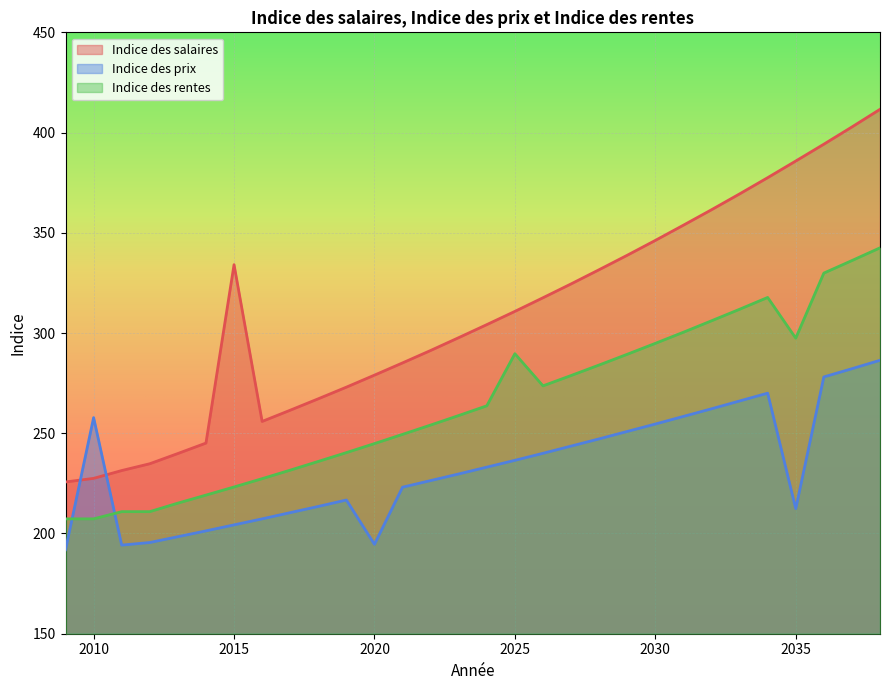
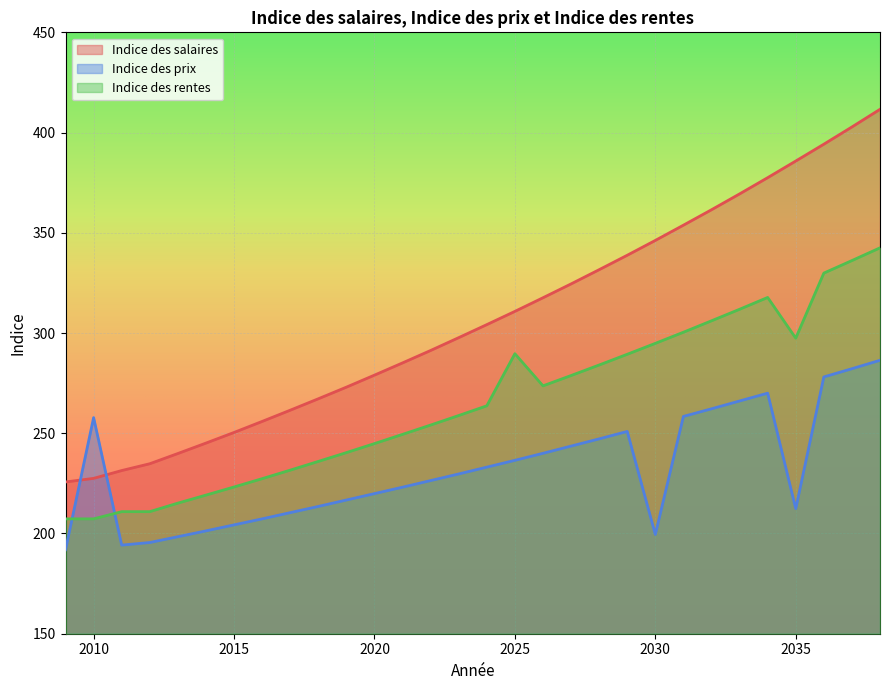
  {
    "Indice des salaires": {
      "2010": 228,
-     "2015": 334,
+     "2015": 250,
      "2020": 279,
      "2025": 311,
      "2030": 346,
      "2035": 386
    },
    "Indice des prix": {
      "2010": 258,
      "2015": 204,
-     "2020": 195,
+     "2020": 220,
      "2025": 237,
-     "2030": 255,
+     "2030": 200,
      "2035": 212
    },
    "Indice des rentes": {
      "2010": 207,
      "2015": 223,
      "2020": 245,
      "2025": 290,
      "2030": 295,
      "2035": 297
    }
  }
